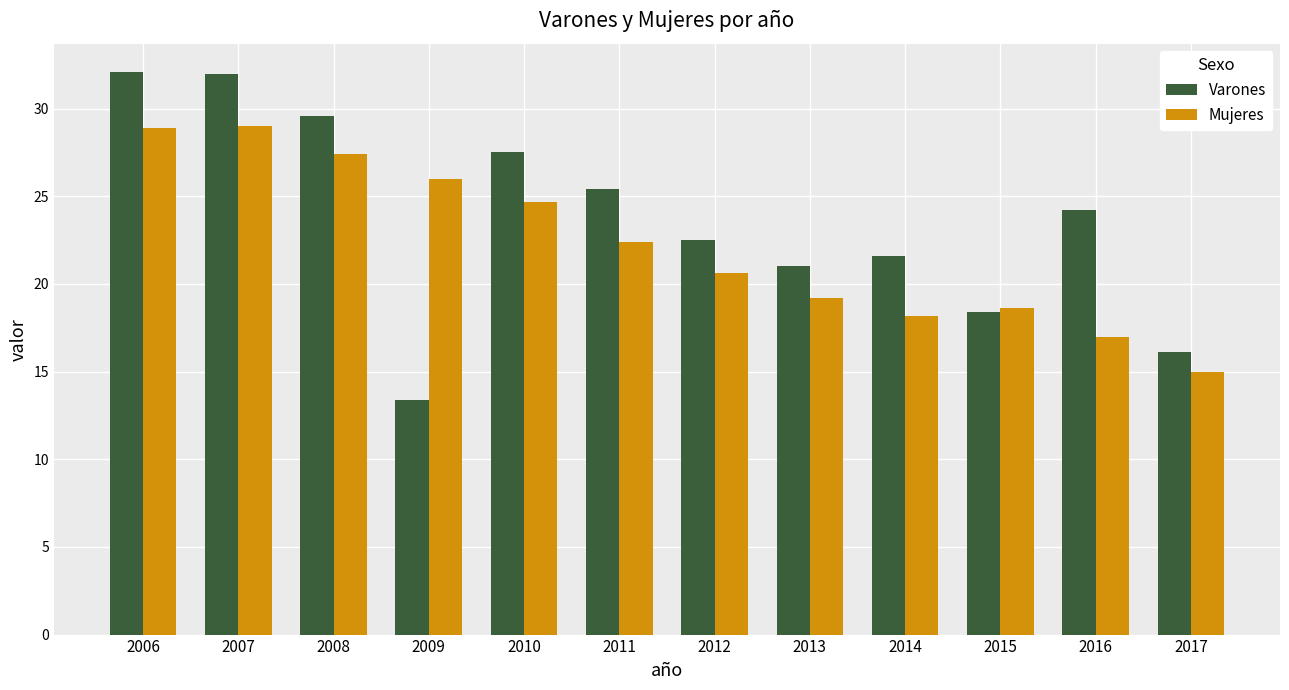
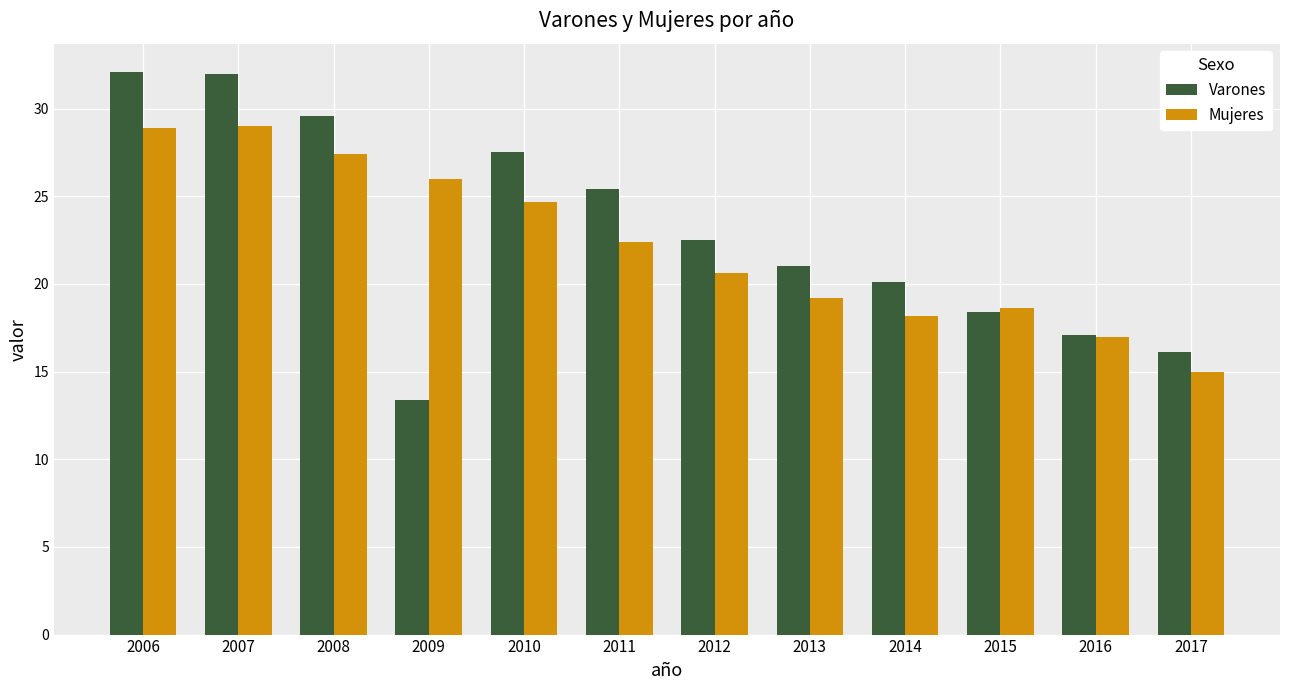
  {
    "Varones": {
      "2006": 32.1,
      "2007": 32.0,
      "2008": 29.6,
      "2009": 13.4,
      "2010": 27.5,
      "2011": 25.4,
      "2012": 22.5,
      "2013": 21.0,
-     "2014": 21.6,
+     "2014": 20.1,
      "2015": 18.4,
-     "2016": 24.2,
+     "2016": 17.1,
      "2017": 16.1
    },
    "Mujeres": {
      "2006": 28.9,
      "2007": 29.0,
      "2008": 27.4,
      "2009": 26.0,
      "2010": 24.7,
      "2011": 22.4,
      "2012": 20.6,
      "2013": 19.2,
      "2014": 18.2,
      "2015": 18.6,
      "2016": 17.0,
      "2017": 15.0
    }
  }
